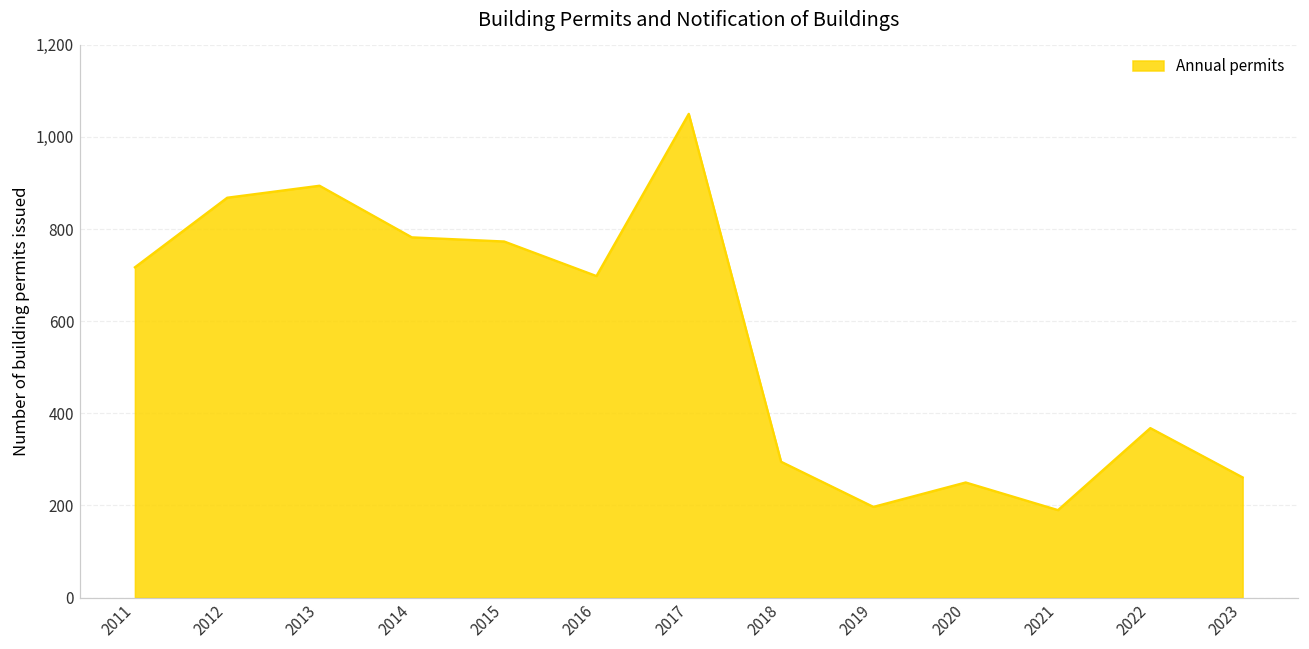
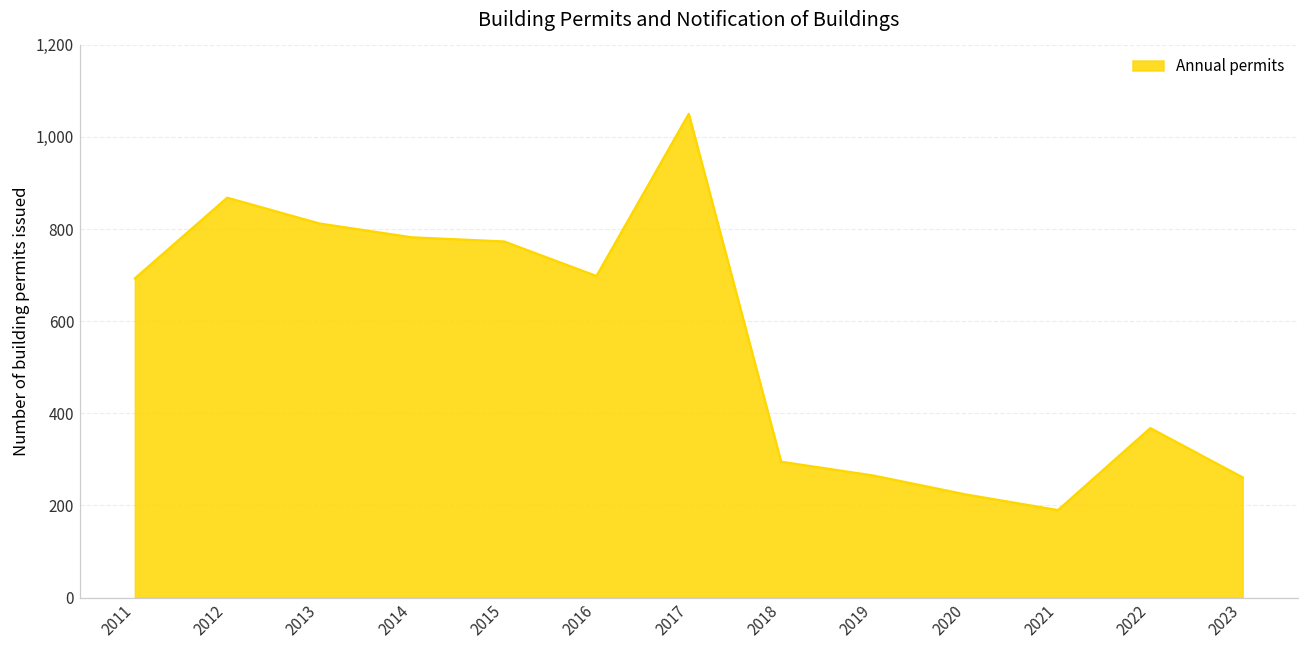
  {
-   "2011": "720",
+   "2011": "690",
    "2012": "870",
-   "2013": "890",
+   "2013": "810",
    "2014": "780",
    "2015": "770",
    "2016": "700",
    "2017": "1,050",
    "2018": "300",
-   "2019": "200",
-   "2020": "250",
+   "2019": "270",
+   "2020": "220",
    "2021": "190",
    "2022": "370",
    "2023": "260"
  }
